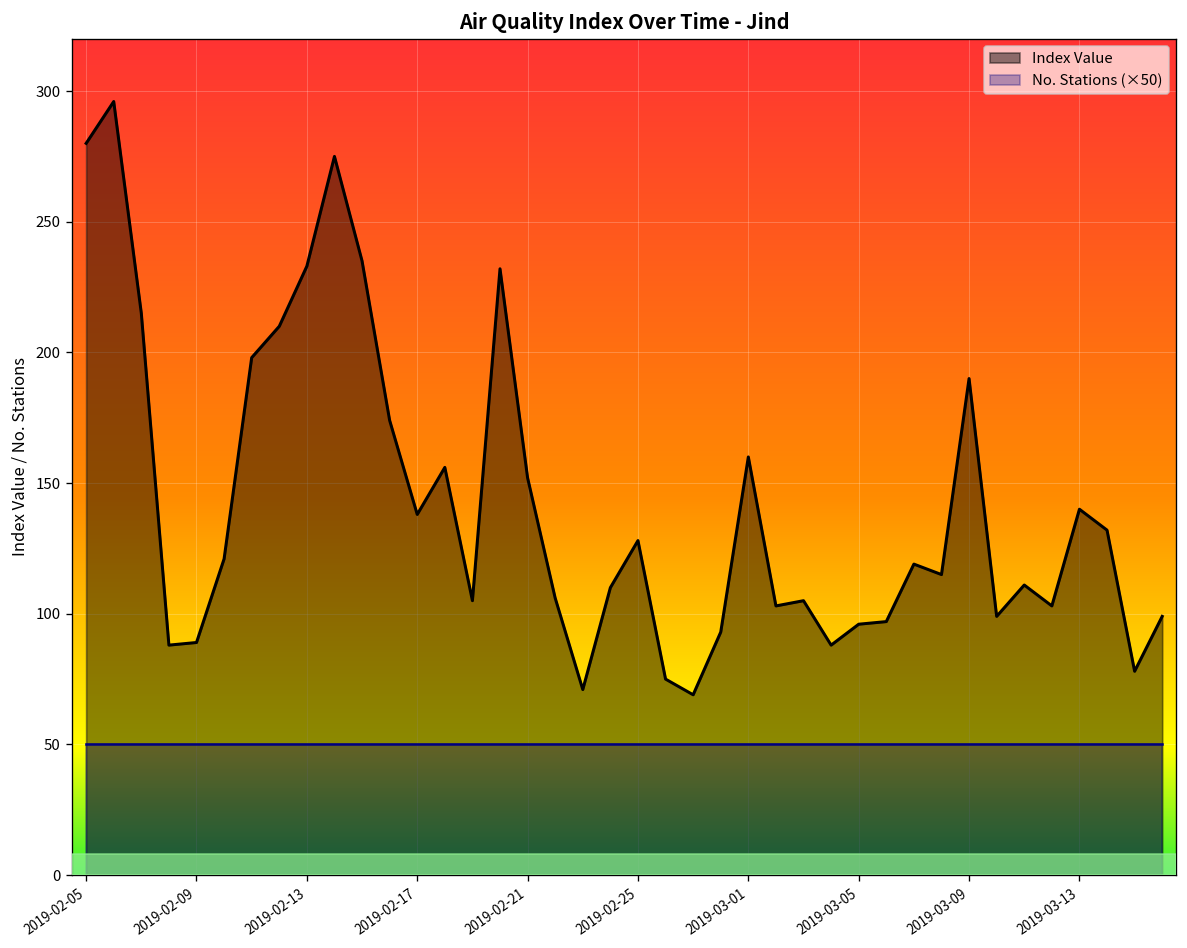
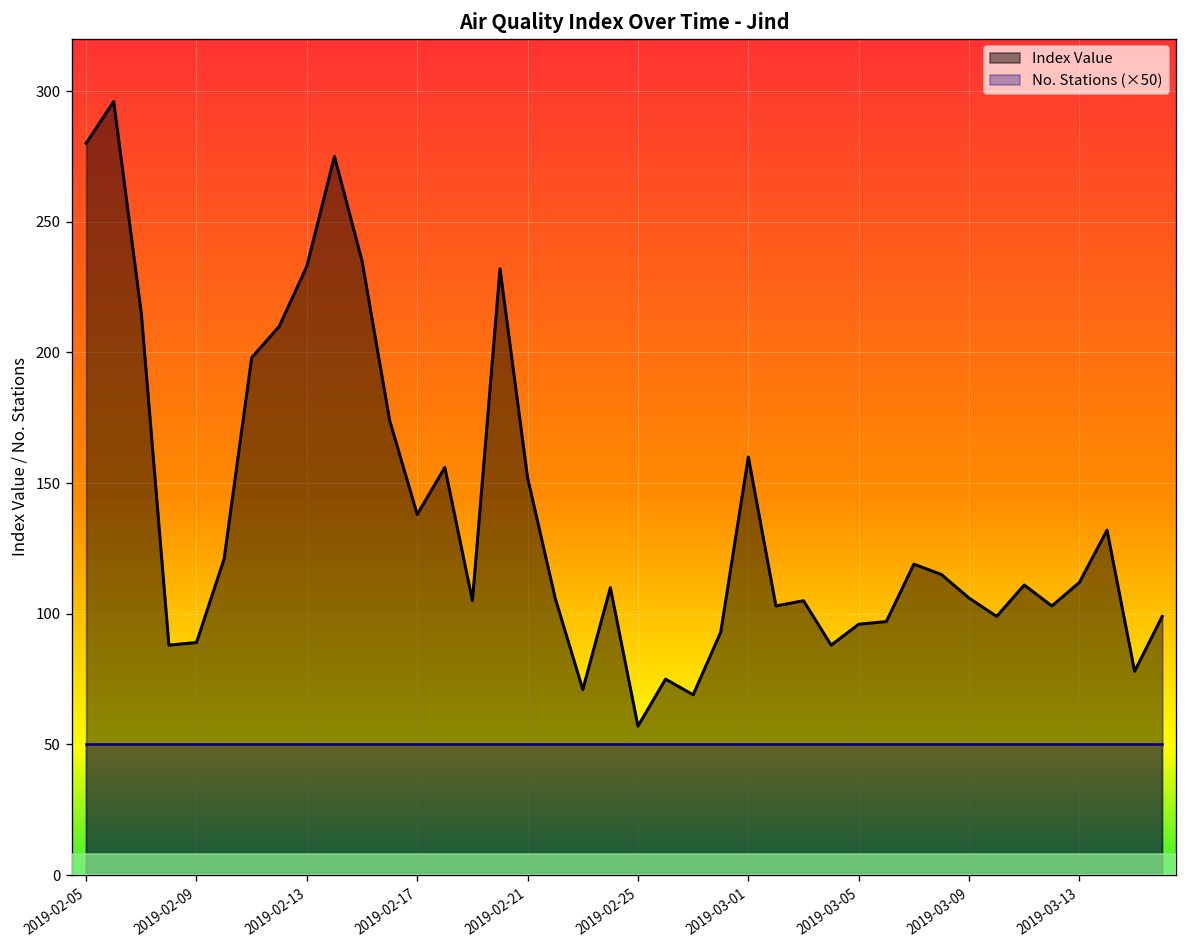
  {
    "Index Value": {
      "2019-02-05": 280,
      "2019-02-09": 89,
      "2019-02-13": 233,
      "2019-02-17": 138,
      "2019-02-21": 152,
-     "2019-02-25": 128,
+     "2019-02-25": 57,
      "2019-03-01": 160,
      "2019-03-05": 96,
-     "2019-03-09": 190,
-     "2019-03-13": 140
+     "2019-03-09": 106,
+     "2019-03-13": 112
    },
    "No. Stations (×50)": {
      "2019-02-05": 50,
      "2019-02-09": 50,
      "2019-02-13": 50,
      "2019-02-17": 50,
      "2019-02-21": 50,
      "2019-02-25": 50,
      "2019-03-01": 50,
      "2019-03-05": 50,
      "2019-03-09": 50,
      "2019-03-13": 50
    }
  }
